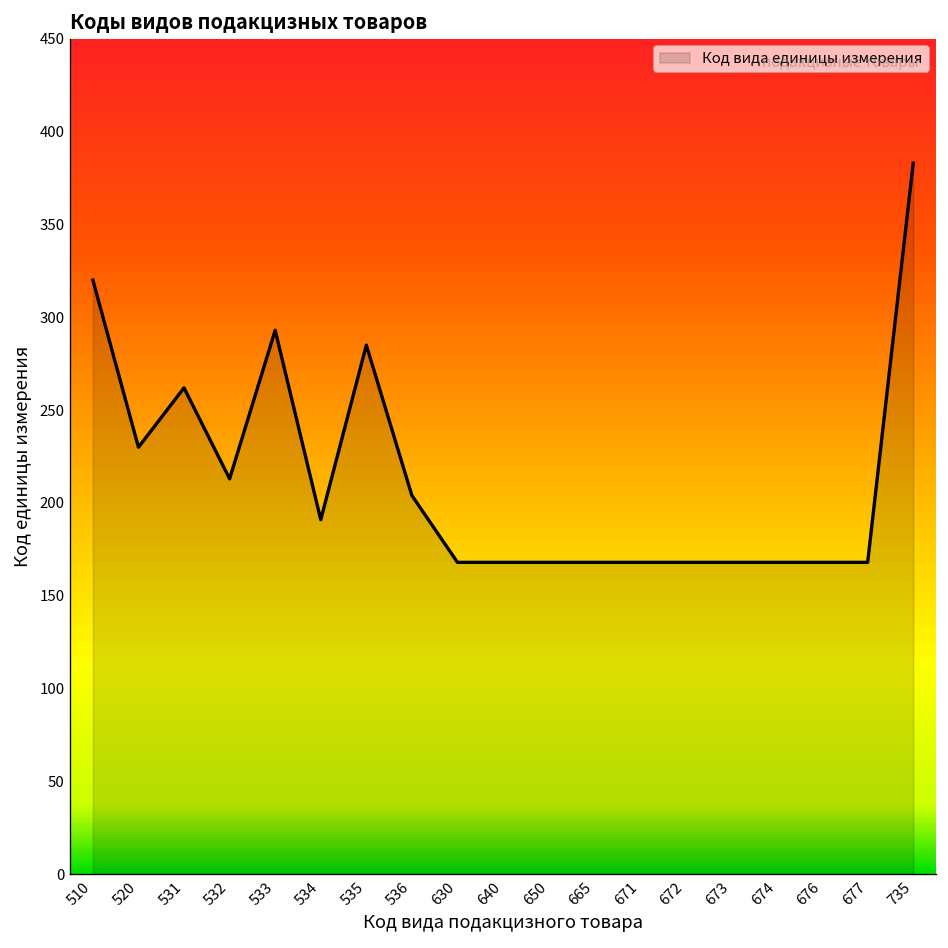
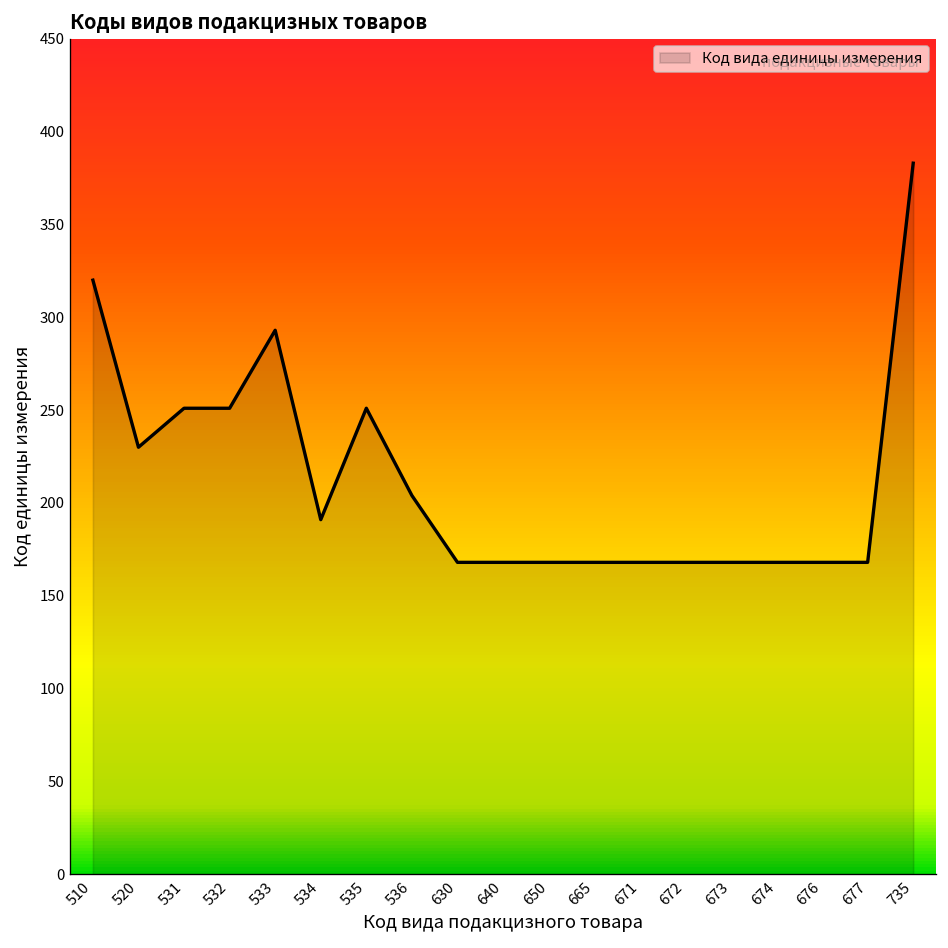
  {
    "510": 320,
    "520": 230,
-   "531": 262,
-   "532": 213,
+   "531": 251,
+   "532": 251,
    "533": 293,
    "534": 191,
-   "535": 285,
+   "535": 251,
    "536": 204,
    "630": 168,
    "640": 168,
    "650": 168,
    "665": 168,
    "671": 168,
    "672": 168,
    "673": 168,
    "674": 168,
    "676": 168,
    "677": 168,
    "735": 383
  }
